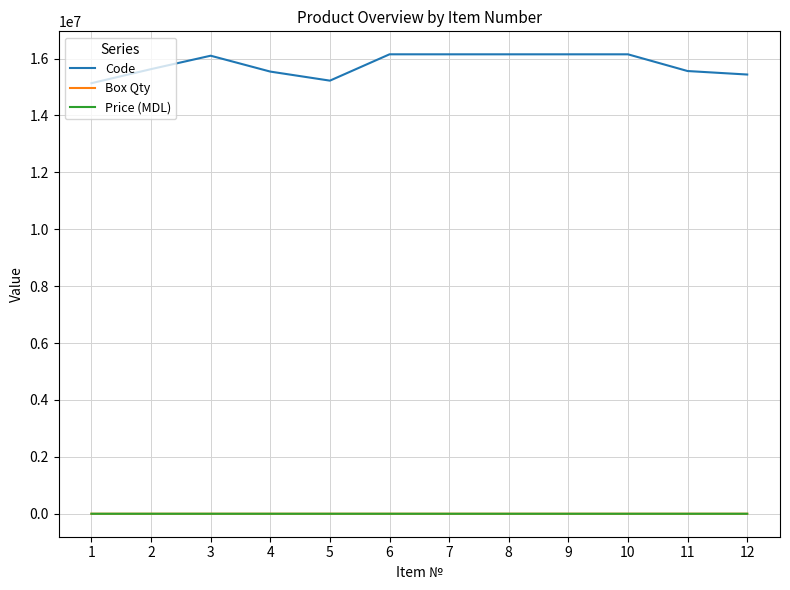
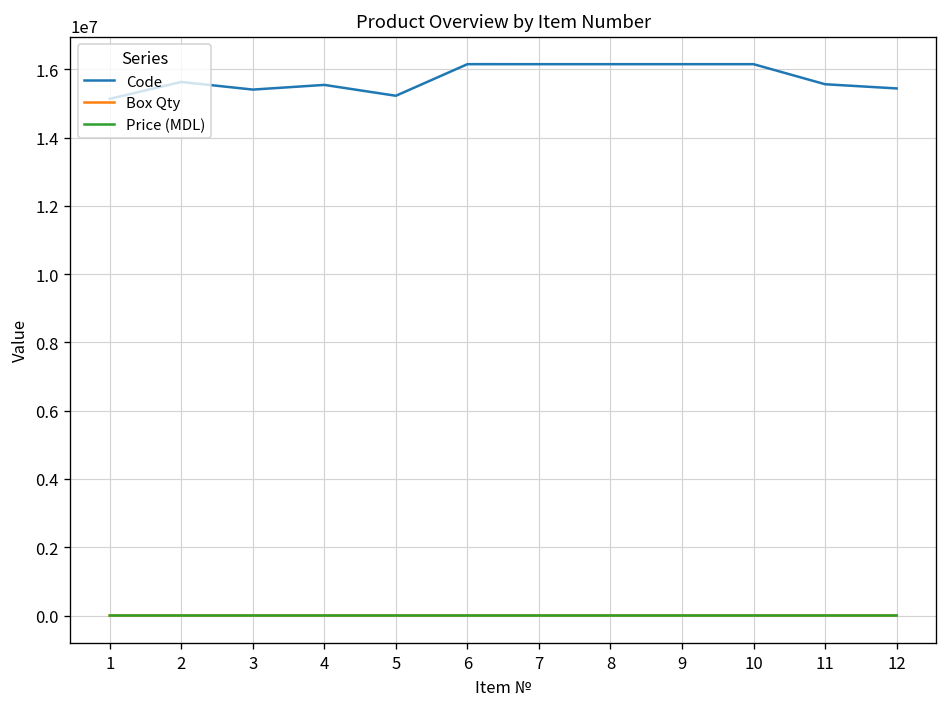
  {
    "Code": {
-     "3": 16100000,
+     "3": 15400000,
      "4": 15500000,
      "5": 15200000,
      "6": 16200000,
      "7": 16200000,
      "8": 16200000,
      "9": 16200000,
      "10": 16200000,
      "11": 15600000,
      "12": 15400000
    },
    "Price (MDL)": {
      "1": 0,
      "2": 0,
      "3": 0,
      "4": 0,
      "5": 0,
      "6": 0,
      "7": 0,
      "8": 0,
      "9": 0,
      "10": 0,
      "11": 0,
      "12": 0
    }
  }
